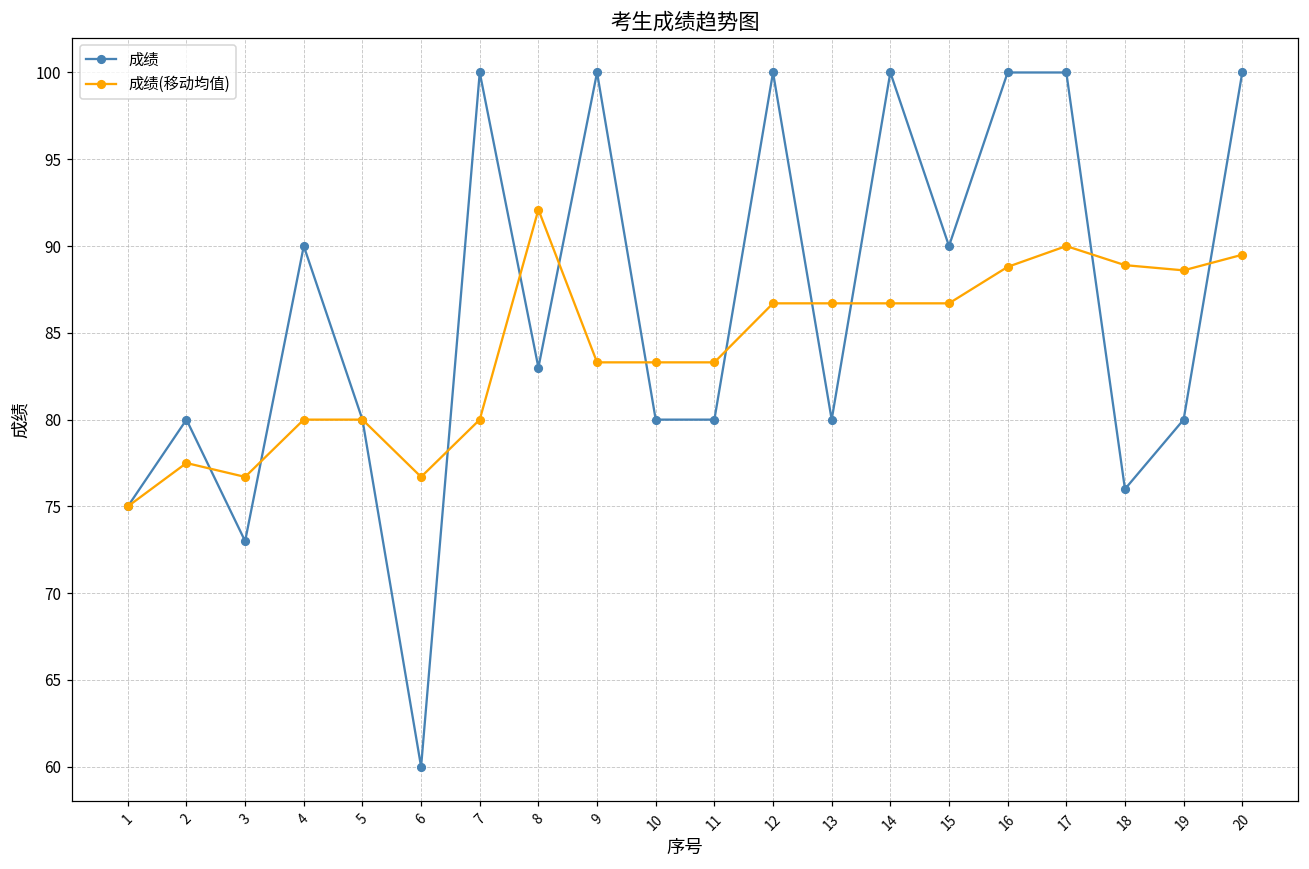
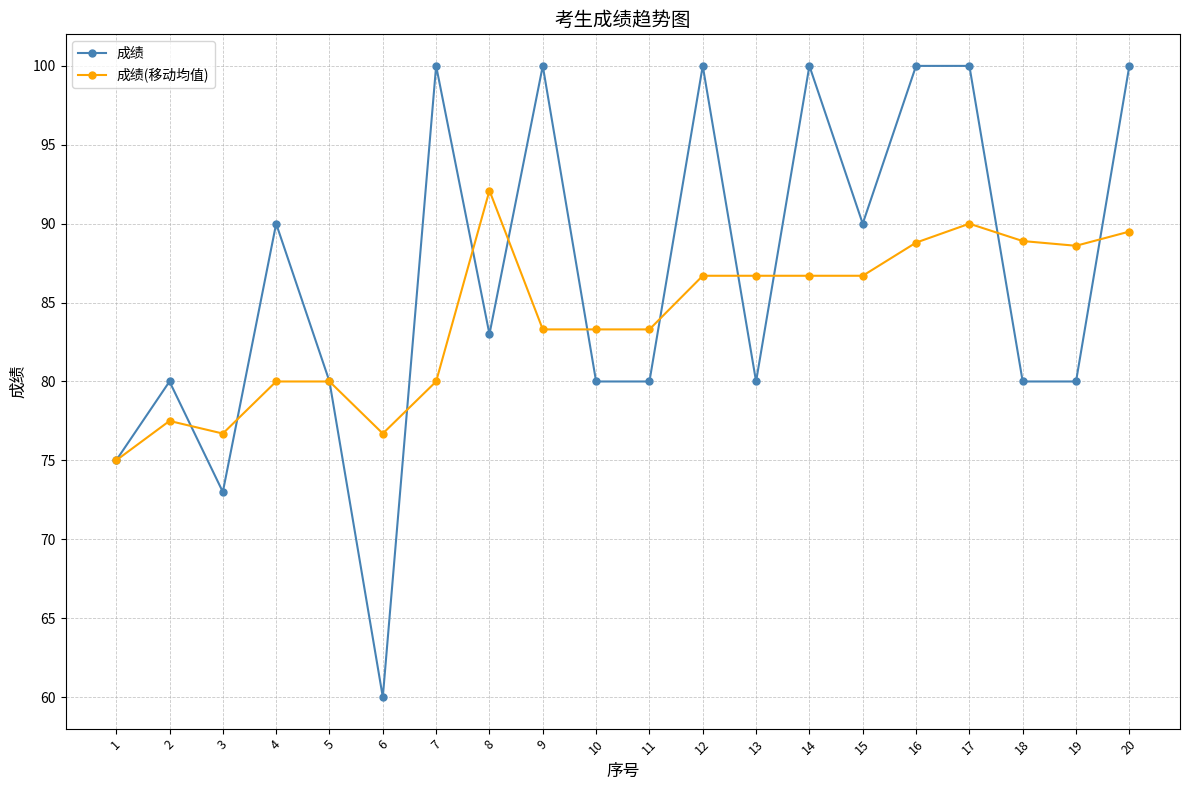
  {
    "成绩": {
      "2": 80,
      "3": 73,
      "4": 90,
      "6": 60,
      "7": 100,
      "8": 83,
      "9": 100,
      "10": 80,
      "11": 80,
      "12": 100,
      "13": 80,
      "14": 100,
      "15": 90,
      "16": 100,
      "17": 100,
-     "18": 76,
+     "18": 80,
      "19": 80,
      "20": 100
    },
    "成绩(移动均值)": {
      "2": 77.5,
      "3": 76.7,
      "4": 80,
      "6": 76.7,
      "7": 80,
      "8": 92,
      "9": 83.3,
      "10": 83.3,
      "11": 83.3,
      "12": 86.7,
      "13": 86.7,
      "14": 86.7,
      "15": 86.7,
      "16": 88.8,
      "17": 90,
      "18": 89,
      "19": 88.6,
      "20": 89.5
    }
  }
